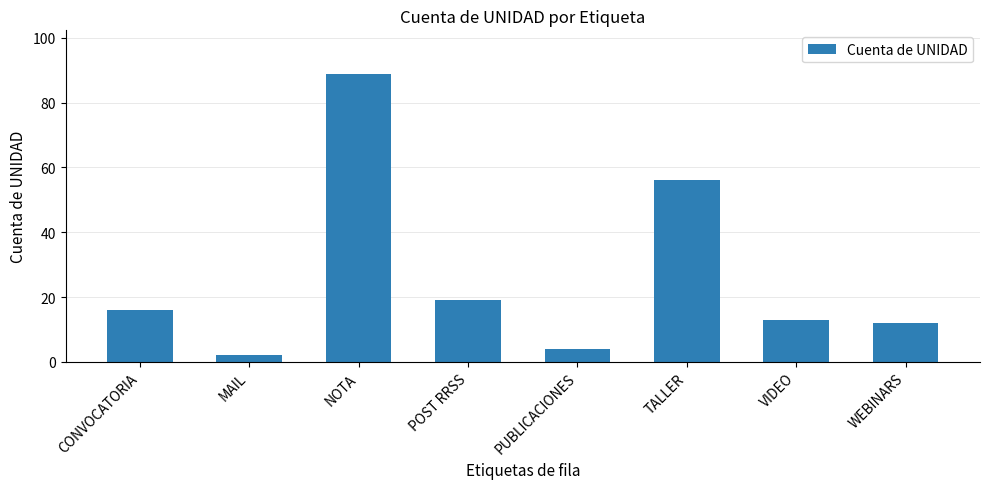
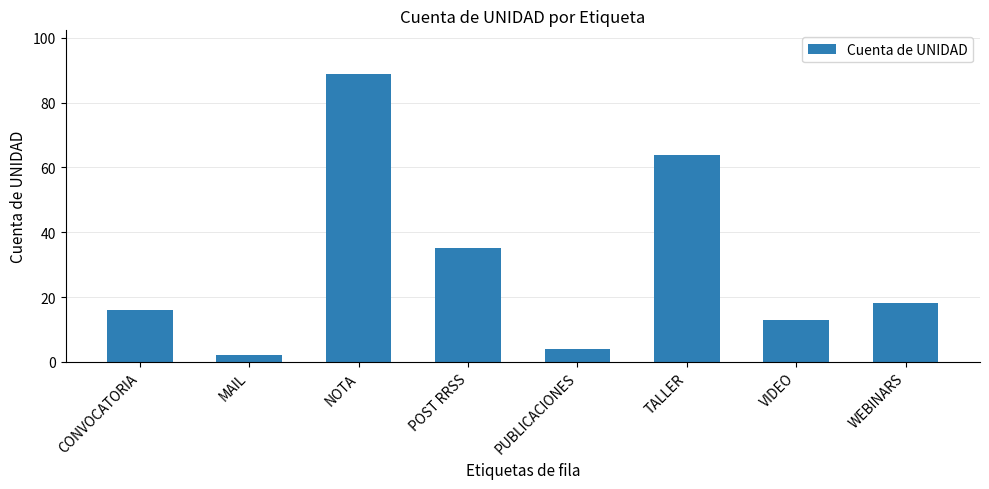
  {
    "CONVOCATORIA": 16,
    "MAIL": 2,
    "NOTA": 89,
-   "POST RRSS": 19,
+   "POST RRSS": 35,
    "PUBLICACIONES": 4,
-   "TALLER": 56,
+   "TALLER": 64,
    "VIDEO": 13,
-   "WEBINARS": 12
+   "WEBINARS": 18
  }
